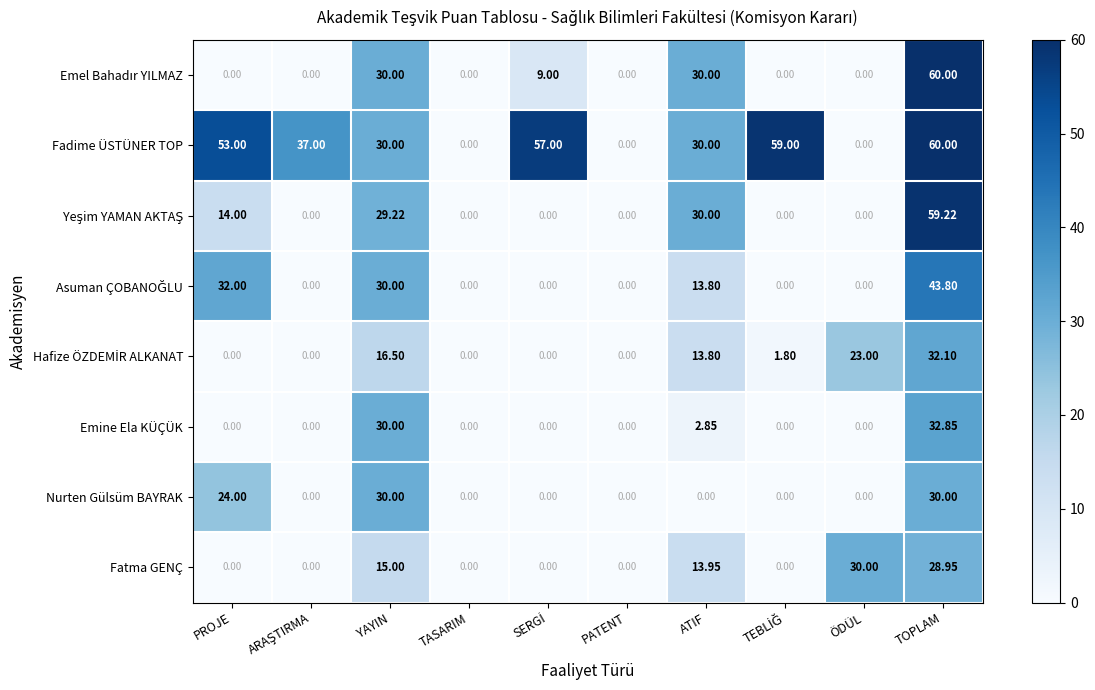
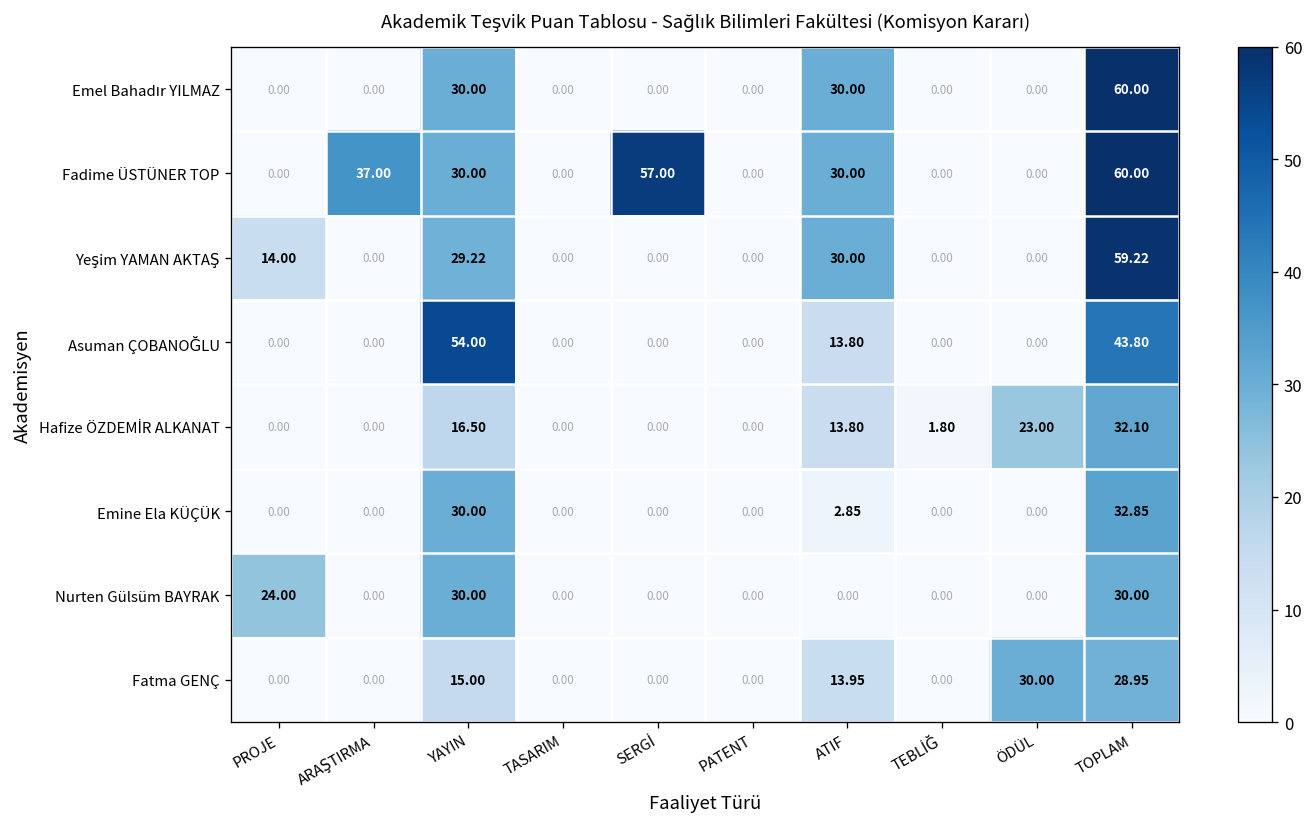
  {
    "Emel Bahadır YILMAZ": {
      "PROJE": 0.00,
      "ARAŞTIRMA": 0.00,
      "YAYIN": 30.00,
      "TASARIM": 0.00,
-     "SERGİ": 9.00,
+     "SERGİ": 0.00,
      "PATENT": 0.00,
      "ATIF": 30.00,
      "TEBLİĞ": 0.00,
      "ÖDÜL": 0.00,
      "TOPLAM": 60.00
    },
    "Fadime ÜSTÜNER TOP": {
-     "PROJE": 53.00,
+     "PROJE": 0.00,
      "ARAŞTIRMA": 37.00,
      "YAYIN": 30.00,
      "TASARIM": 0.00,
      "SERGİ": 57.00,
      "PATENT": 0.00,
      "ATIF": 30.00,
-     "TEBLİĞ": 59.00,
+     "TEBLİĞ": 0.00,
      "ÖDÜL": 0.00,
      "TOPLAM": 60.00
    },
    "Yeşim YAMAN AKTAŞ": {
      "PROJE": 14.00,
      "ARAŞTIRMA": 0.00,
      "YAYIN": 29.22,
      "TASARIM": 0.00,
      "SERGİ": 0.00,
      "PATENT": 0.00,
      "ATIF": 30.00,
      "TEBLİĞ": 0.00,
      "ÖDÜL": 0.00,
      "TOPLAM": 59.22
    },
    "Asuman ÇOBANOĞLU": {
-     "PROJE": 32.00,
+     "PROJE": 0.00,
      "ARAŞTIRMA": 0.00,
-     "YAYIN": 30.00,
+     "YAYIN": 54.00,
      "TASARIM": 0.00,
      "SERGİ": 0.00,
      "PATENT": 0.00,
      "ATIF": 13.80,
      "TEBLİĞ": 0.00,
      "ÖDÜL": 0.00,
      "TOPLAM": 43.80
    },
    "Hafize ÖZDEMİR ALKANAT": {
      "PROJE": 0.00,
      "ARAŞTIRMA": 0.00,
      "YAYIN": 16.50,
      "TASARIM": 0.00,
      "SERGİ": 0.00,
      "PATENT": 0.00,
      "ATIF": 13.80,
      "TEBLİĞ": 1.80,
      "ÖDÜL": 23.00,
      "TOPLAM": 32.10
    },
    "Emine Ela KÜÇÜK": {
      "PROJE": 0.00,
      "ARAŞTIRMA": 0.00,
      "YAYIN": 30.00,
      "TASARIM": 0.00,
      "SERGİ": 0.00,
      "PATENT": 0.00,
      "ATIF": 2.85,
      "TEBLİĞ": 0.00,
      "ÖDÜL": 0.00,
      "TOPLAM": 32.85
    },
    "Nurten Gülsüm BAYRAK": {
      "PROJE": 24.00,
      "ARAŞTIRMA": 0.00,
      "YAYIN": 30.00,
      "TASARIM": 0.00,
      "SERGİ": 0.00,
      "PATENT": 0.00,
      "ATIF": 0.00,
      "TEBLİĞ": 0.00,
      "ÖDÜL": 0.00,
      "TOPLAM": 30.00
    },
    "Fatma GENÇ": {
      "PROJE": 0.00,
      "ARAŞTIRMA": 0.00,
      "YAYIN": 15.00,
      "TASARIM": 0.00,
      "SERGİ": 0.00,
      "PATENT": 0.00,
      "ATIF": 13.95,
      "TEBLİĞ": 0.00,
      "ÖDÜL": 30.00,
      "TOPLAM": 28.95
    }
  }
